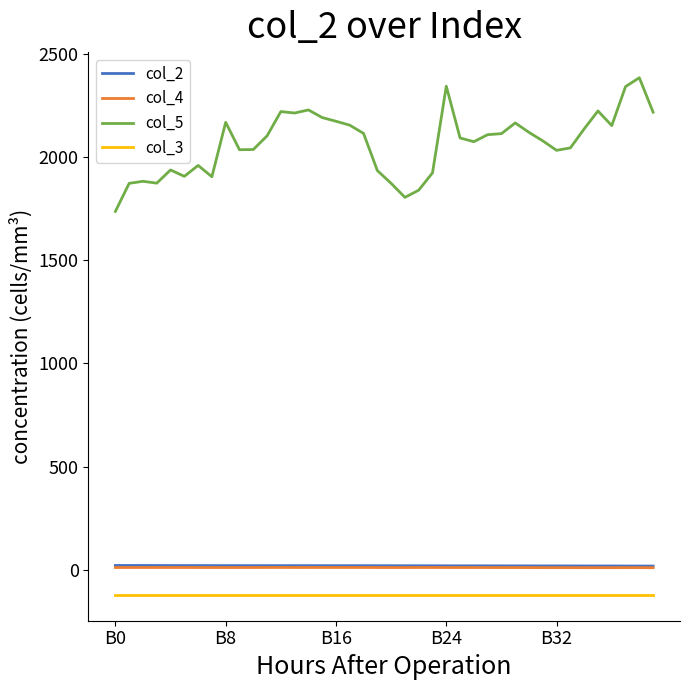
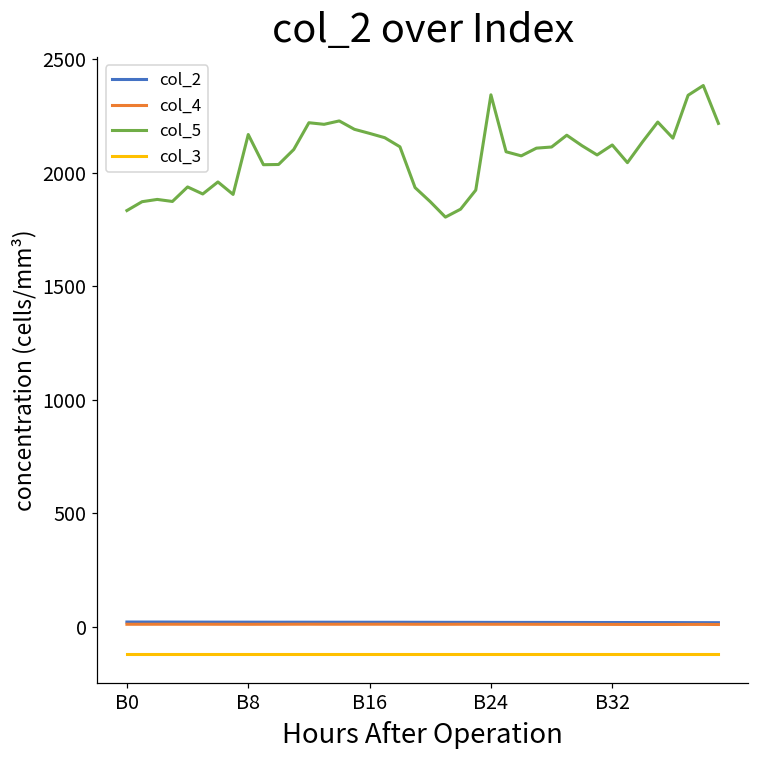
  {
    "col_5": {
-     "B0": 1740,
+     "B0": 1830,
      "B8": 2170,
      "B16": 2170,
      "B24": 2340,
-     "B32": 2030
+     "B32": 2120
    },
    "col_3": {
      "B0": -120,
      "B8": -120,
      "B16": -120,
      "B24": -120,
      "B32": -120
    }
  }
